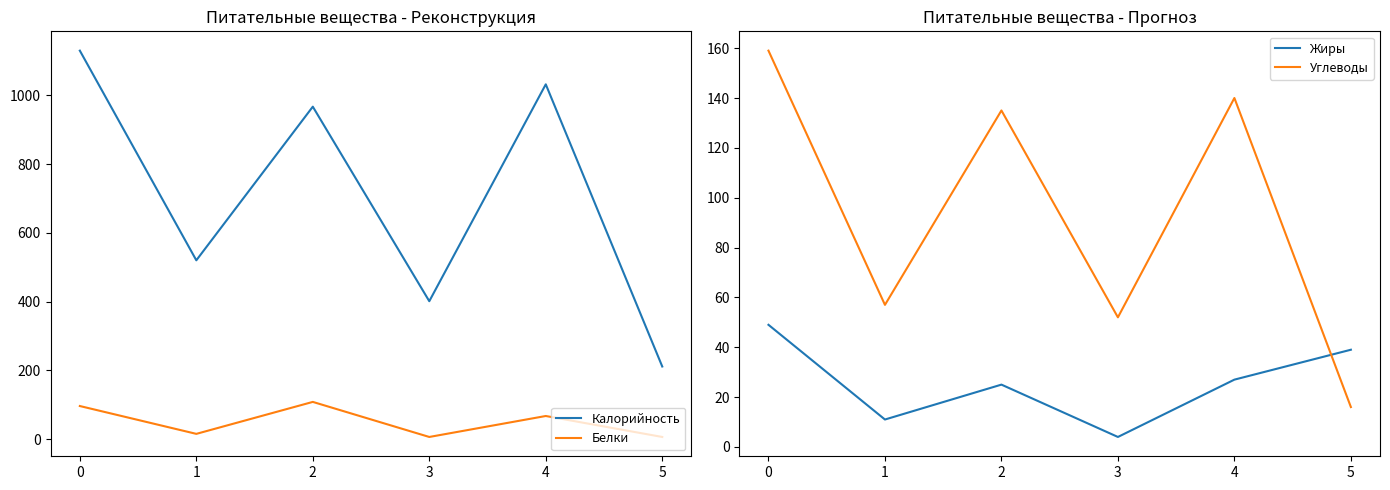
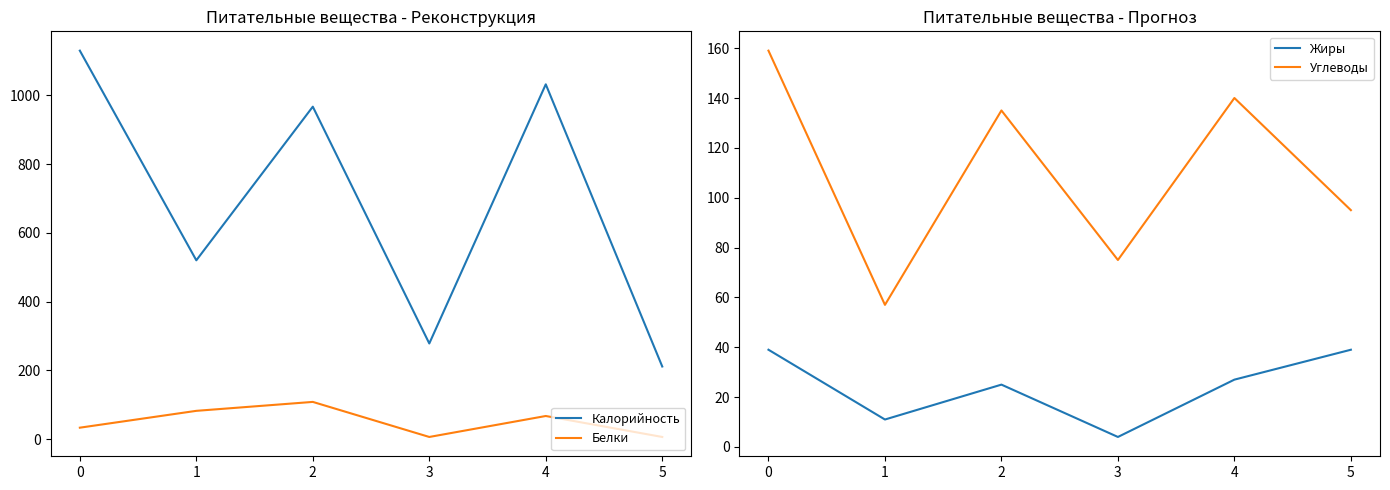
  {
    "Питательные вещества - Реконструкция": {
      "Калорийность": {
        "0": 1130,
        "1": 520,
        "2": 970,
-       "3": 400,
+       "3": 280,
        "4": 1030,
        "5": 210
      },
      "Белки": {
-       "0": 100,
-       "1": 20,
+       "0": 30,
+       "1": 80,
        "2": 110,
        "3": 10,
        "4": 70
      }
    },
    "Питательные вещества - Прогноз": {
      "Жиры": {
-       "0": 49,
+       "0": 39,
        "1": 11,
        "2": 25,
        "3": 4,
        "4": 27,
        "5": 39
      },
      "Углеводы": {
        "0": 159,
        "1": 57,
        "2": 135,
-       "3": 52,
+       "3": 75,
        "4": 140,
-       "5": 16
+       "5": 95
      }
    }
  }
